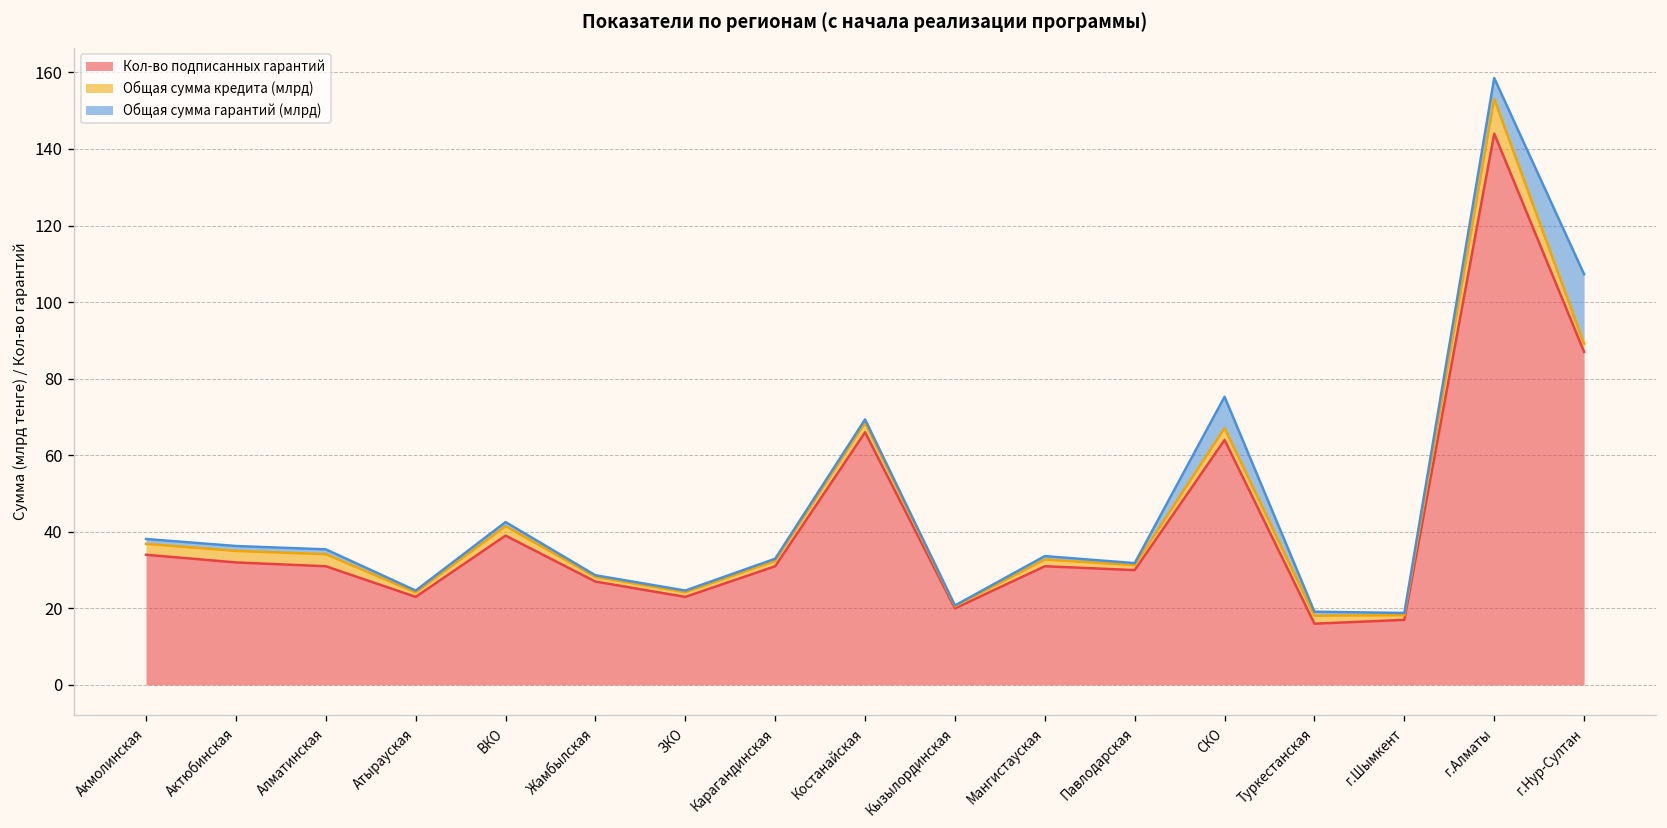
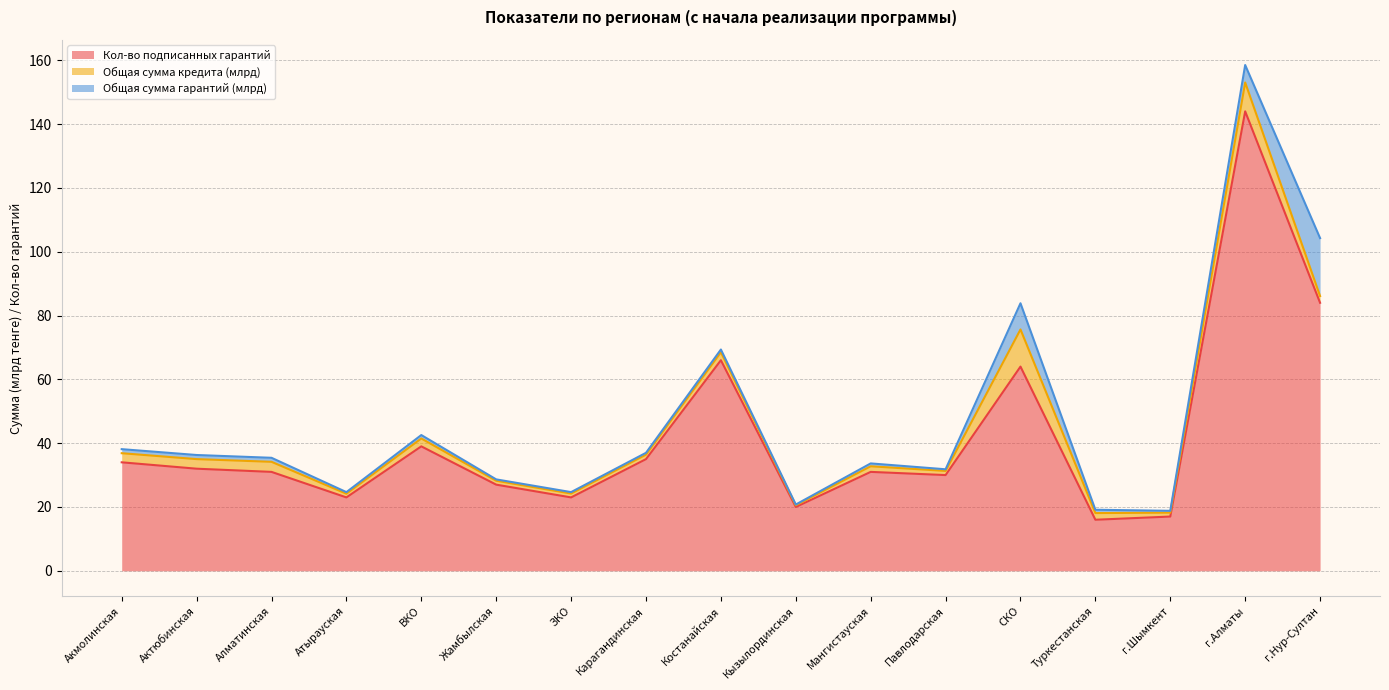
  {
    "Кол-во подписанных гарантий": {
      "Акмолинская": 34,
      "Актюбинская": 32,
      "Алматинская": 31,
      "Атырауская": 23,
      "ВКО": 39,
      "Жамбылская": 27,
      "ЗКО": 23,
-     "Карагандинская": 31,
+     "Карагандинская": 35,
      "Костанайская": 66,
      "Мангистауская": 31,
      "Павлодарская": 30,
      "СКО": 64,
      "Туркестанская": 16,
      "г.Шымкент": 17,
      "г.Алматы": 144,
-     "г.Нур-Султан": 87
+     "г.Нур-Султан": 84
    },
    "Общая сумма кредита (млрд)": {
      "Акмолинская": 3,
      "Актюбинская": 3,
      "Алматинская": 3,
      "ВКО": 2,
      "Костанайская": 2,
      "Мангистауская": 2,
-     "СКО": 3,
+     "СКО": 12,
      "Туркестанская": 2,
      "г.Алматы": 9,
      "г.Нур-Султан": 2
    },
    "Общая сумма гарантий (млрд)": {
      "Акмолинская": 1,
      "Актюбинская": 1,
      "Алматинская": 1,
      "ВКО": 1,
      "Костанайская": 1,
      "Мангистауская": 1,
      "СКО": 8,
      "Туркестанская": 1,
      "г.Алматы": 5,
      "г.Нур-Султан": 18
    }
  }
